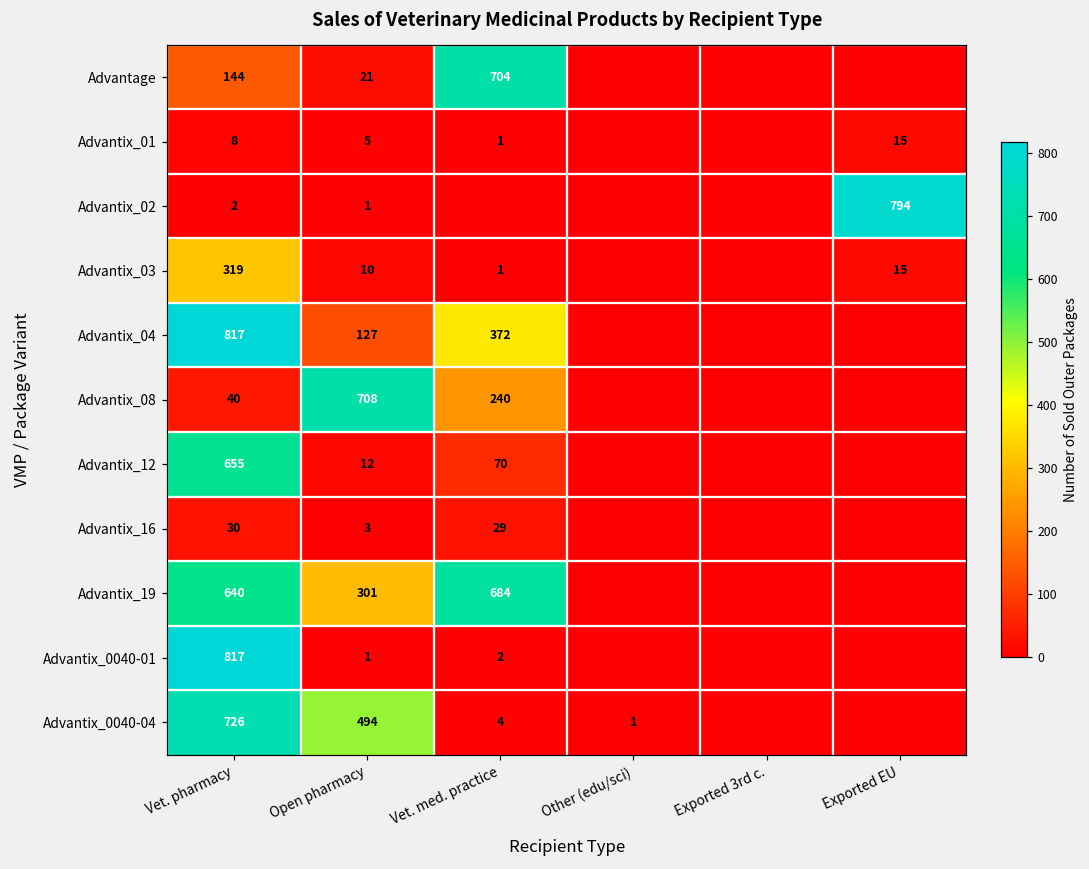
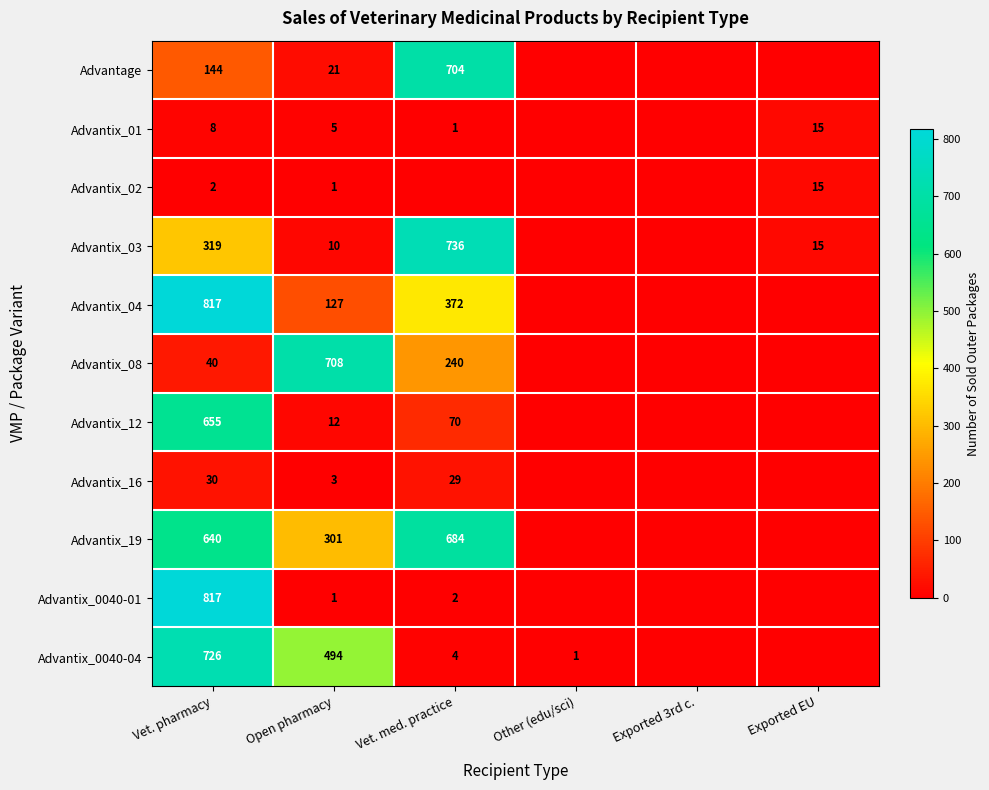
  {
    "Advantage": {
      "Vet. pharmacy": 144,
      "Open pharmacy": 21,
      "Vet. med. practice": 704
    },
    "Advantix_01": {
      "Vet. pharmacy": 8,
      "Open pharmacy": 5,
      "Vet. med. practice": 1,
      "Exported EU": 15
    },
    "Advantix_02": {
      "Vet. pharmacy": 2,
      "Open pharmacy": 1,
-     "Exported EU": 794
+     "Exported EU": 15
    },
    "Advantix_03": {
      "Vet. pharmacy": 319,
      "Open pharmacy": 10,
-     "Vet. med. practice": 1,
+     "Vet. med. practice": 736,
      "Exported EU": 15
    },
    "Advantix_04": {
      "Vet. pharmacy": 817,
      "Open pharmacy": 127,
      "Vet. med. practice": 372
    },
    "Advantix_08": {
      "Vet. pharmacy": 40,
      "Open pharmacy": 708,
      "Vet. med. practice": 240
    },
    "Advantix_12": {
      "Vet. pharmacy": 655,
      "Open pharmacy": 12,
      "Vet. med. practice": 70
    },
    "Advantix_16": {
      "Vet. pharmacy": 30,
      "Open pharmacy": 3,
      "Vet. med. practice": 29
    },
    "Advantix_19": {
      "Vet. pharmacy": 640,
      "Open pharmacy": 301,
      "Vet. med. practice": 684
    },
    "Advantix_0040-01": {
      "Vet. pharmacy": 817,
      "Open pharmacy": 1,
      "Vet. med. practice": 2
    },
    "Advantix_0040-04": {
      "Vet. pharmacy": 726,
      "Open pharmacy": 494,
      "Vet. med. practice": 4,
      "Other (edu/sci)": 1
    }
  }
